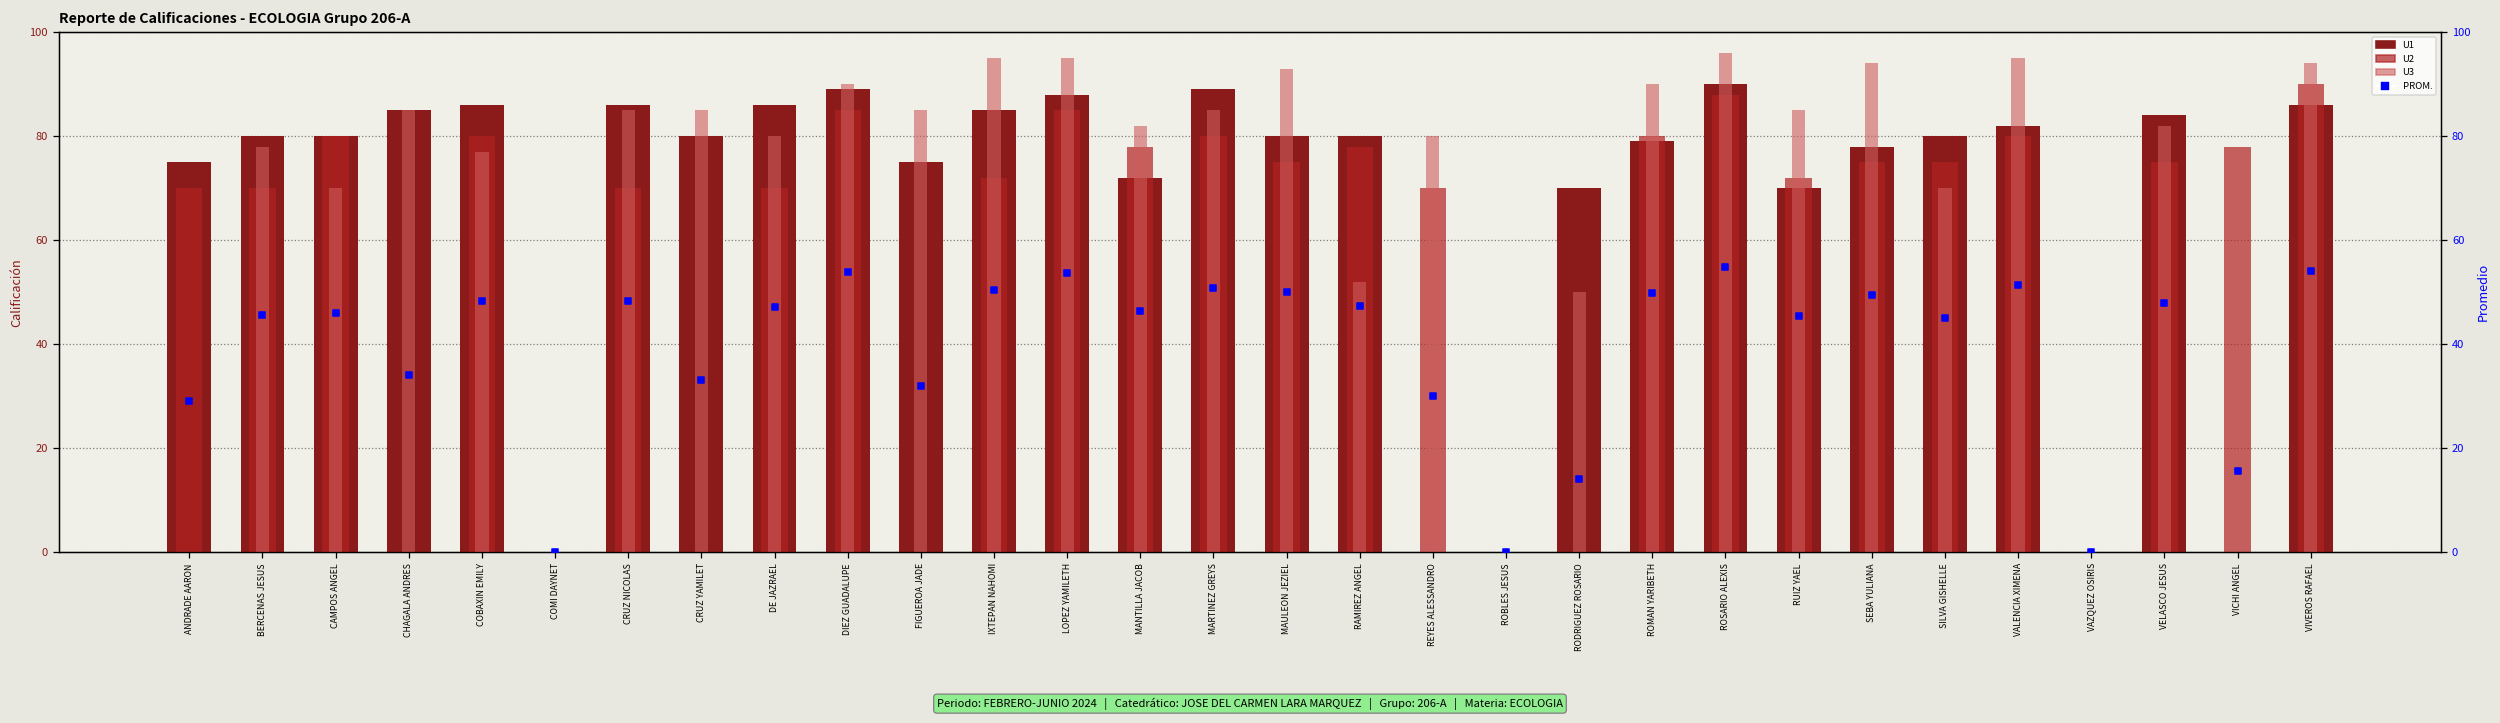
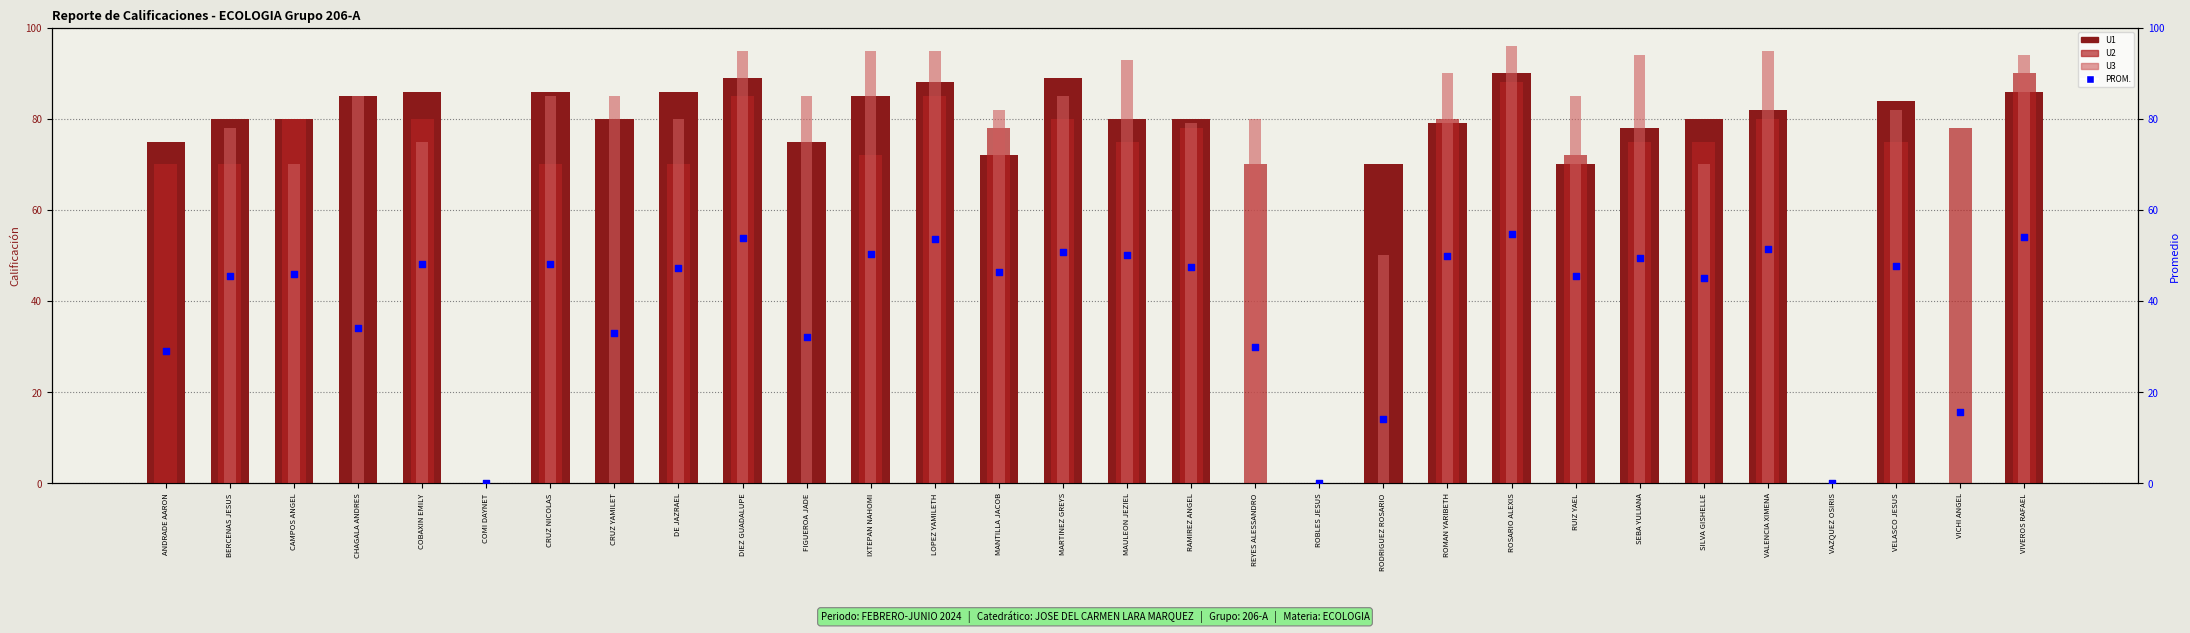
  {
    "U3": {
      "ANDRADE AARON": 0,
      "CHAGALA ANDRES": 85,
-     "COBAXIN EMILY": 77,
+     "COBAXIN EMILY": 75,
      "COMI DAYNET": 0,
      "CRUZ YAMILET": 85,
-     "DIEZ GUADALUPE": 90,
+     "DIEZ GUADALUPE": 95,
      "FIGUEROA JADE": 85,
      "IXTEPAN NAHOMI": 95,
      "LOPEZ YAMILETH": 95,
      "MANTILLA JACOB": 82,
      "MAULEON JEZIEL": 93,
-     "RAMIREZ ANGEL": 52,
+     "RAMIREZ ANGEL": 79,
      "REYES ALESSANDRO": 80,
      "ROBLES JESUS": 0,
      "ROMAN YARIBETH": 90,
      "ROSARIO ALEXIS": 96,
      "RUIZ YAEL": 85,
      "SEBA YULIANA": 94,
      "VALENCIA XIMENA": 95,
      "VAZQUEZ OSIRIS": 0,
      "VICHI ANGEL": 0,
      "VIVEROS RAFAEL": 94
    }
  }
